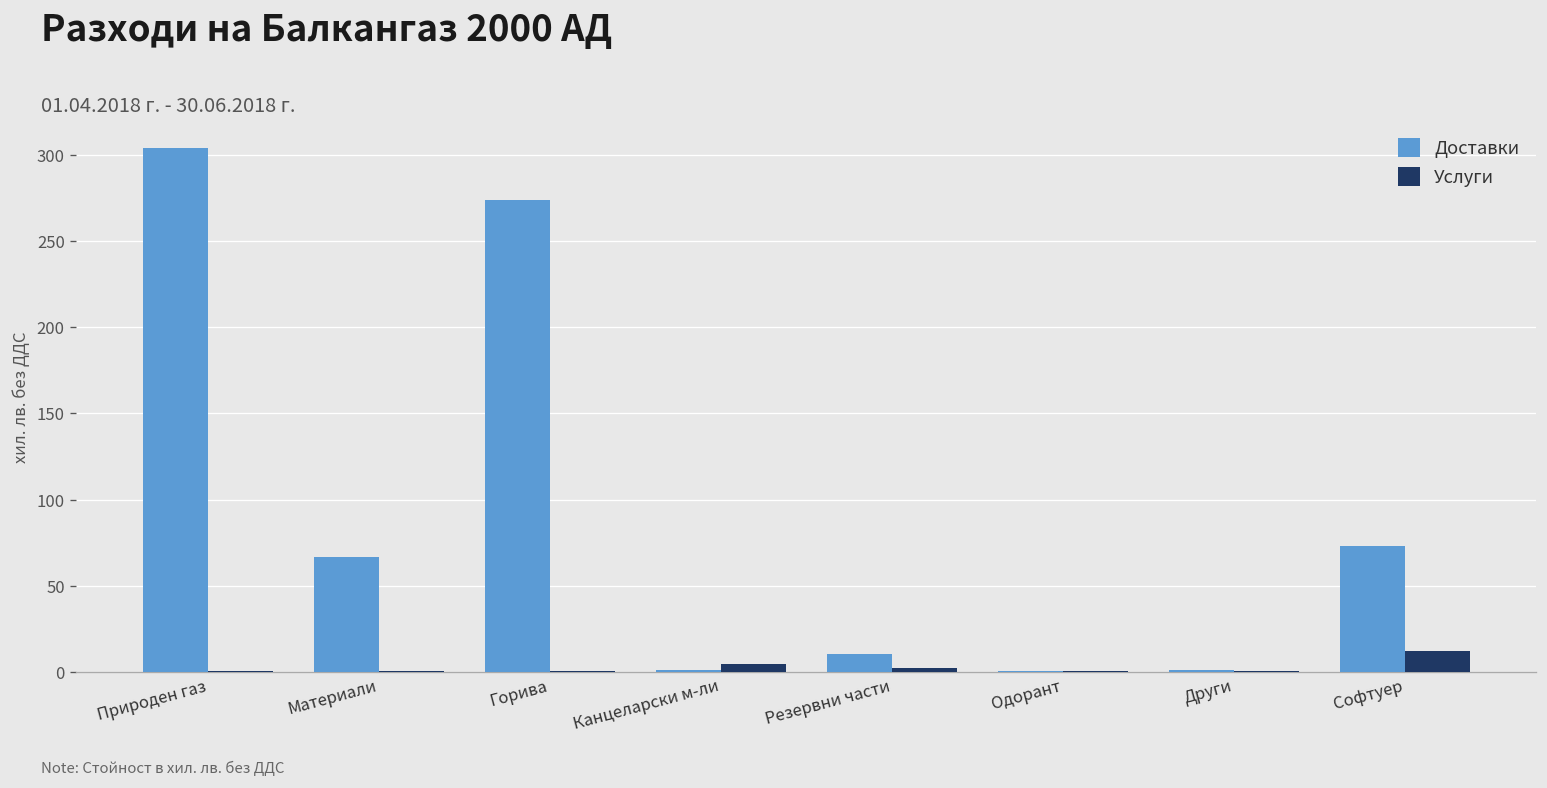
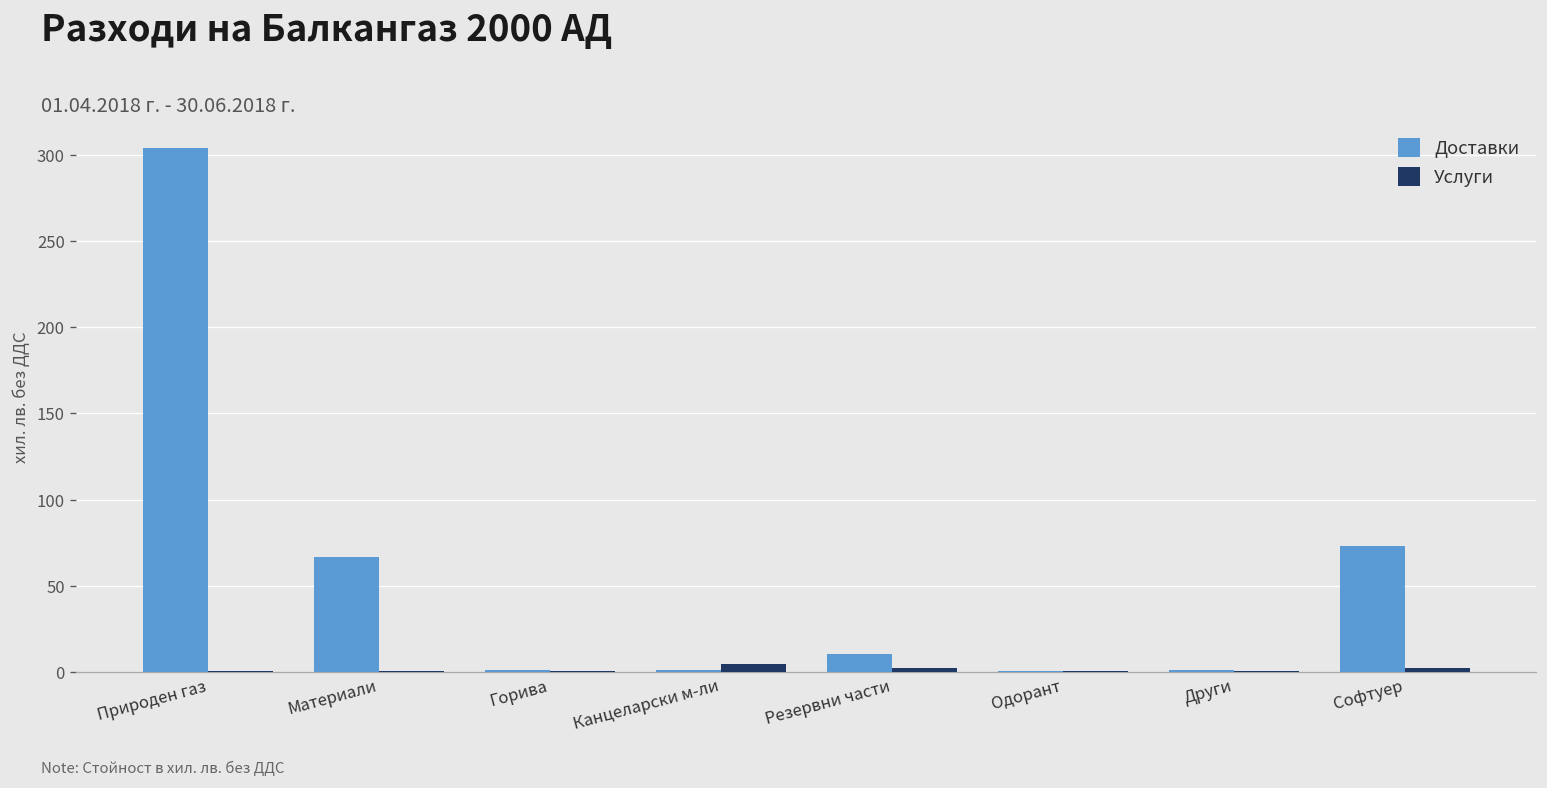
  {
    "Доставки": {
      "Природен газ": 304,
      "Материали": 66,
-     "Горива": 274,
+     "Горива": 1,
      "Резервни части": 10,
      "Софтуер": 73
    },
    "Услуги": {
      "Канцеларски м-ли": 5,
      "Резервни части": 2,
-     "Софтуер": 12
+     "Софтуер": 2
    }
  }
